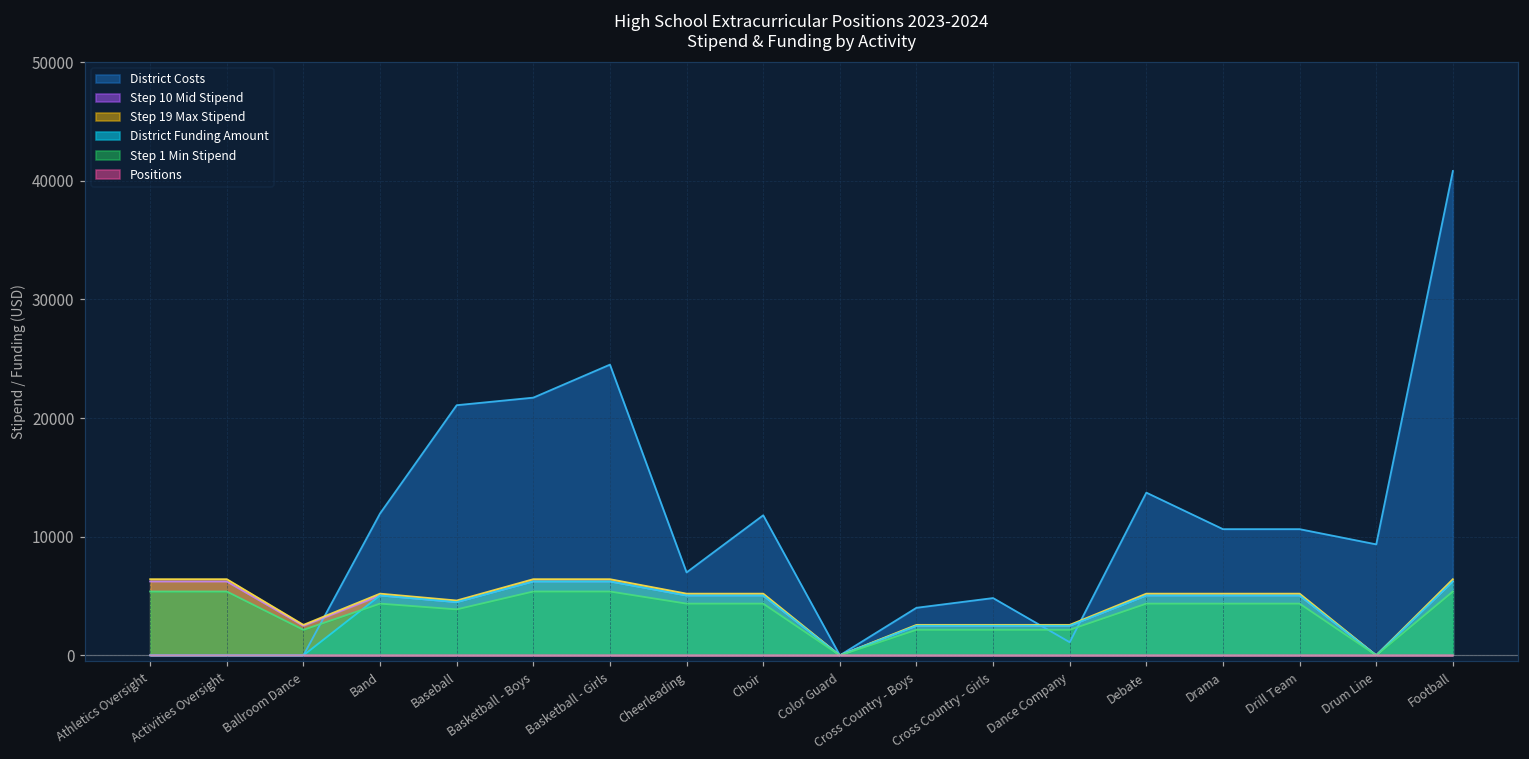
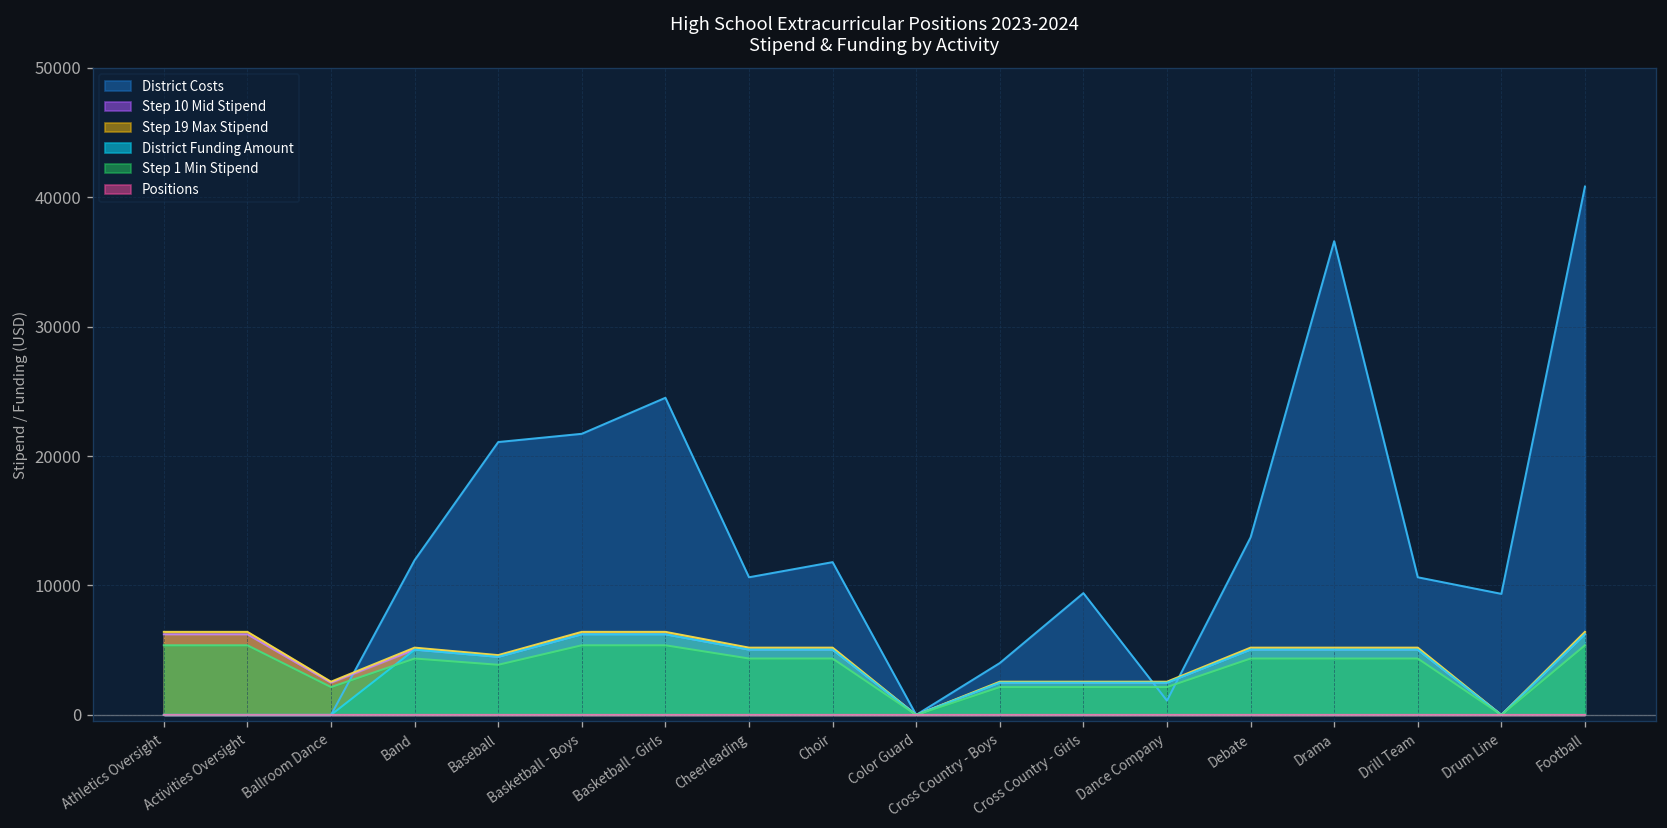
  {
    "District Costs": {
      "Band": 12000,
      "Baseball": 21100,
      "Basketball - Boys": 21700,
      "Basketball - Girls": 24500,
-     "Cheerleading": 7000,
+     "Cheerleading": 10600,
      "Choir": 11800,
      "Cross Country - Boys": 4000,
-     "Cross Country - Girls": 4800,
+     "Cross Country - Girls": 9400,
      "Dance Company": 1100,
      "Debate": 13700,
-     "Drama": 10600,
+     "Drama": 36600,
      "Drill Team": 10600,
      "Drum Line": 9400,
      "Football": 40800
    },
    "Step 1 Min Stipend": {
      "Athletics Oversight": 5400,
      "Activities Oversight": 5400,
      "Ballroom Dance": 2200,
      "Band": 4400,
      "Baseball": 3900,
      "Basketball - Boys": 5400,
      "Basketball - Girls": 5400,
      "Cheerleading": 4400,
      "Choir": 4400,
      "Cross Country - Boys": 2200,
      "Cross Country - Girls": 2200,
      "Dance Company": 2200,
      "Debate": 4400,
      "Drama": 4400,
      "Drill Team": 4400,
      "Football": 5400
    },
    "Positions": {
      "Band": 0,
      "Baseball": 0,
      "Basketball - Boys": 0,
      "Basketball - Girls": 0,
      "Cheerleading": 0,
      "Choir": 0,
      "Cross Country - Boys": 0,
      "Cross Country - Girls": 0,
      "Dance Company": 0,
      "Debate": 0,
      "Drama": 0,
      "Drill Team": 0,
      "Football": 0
    }
  }
